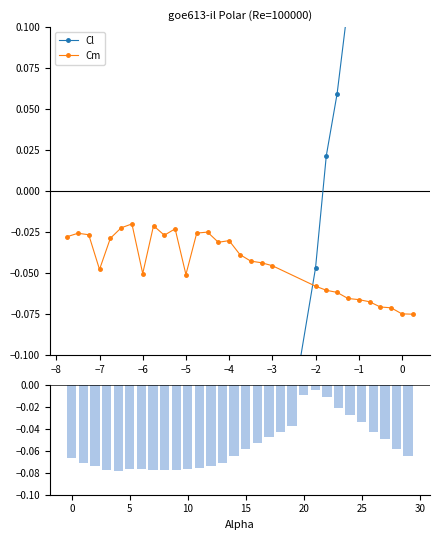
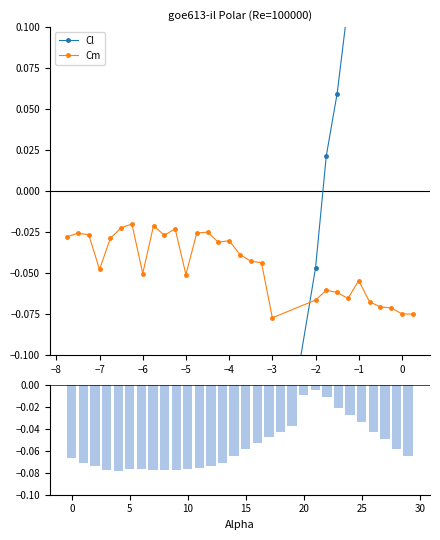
  {
    "goe613-il Polar (Re=100000)": {
      "Cl": {
        "−2": -0.047
      },
      "Cm": {
        "−7": -0.048,
        "−6": -0.050,
        "−5": -0.051,
        "−4": -0.030,
-       "−3": -0.046,
-       "−2": -0.058,
-       "−1": -0.066,
+       "−3": -0.077,
+       "−2": -0.067,
+       "−1": -0.055,
        "0": -0.075
      }
    }
  }
